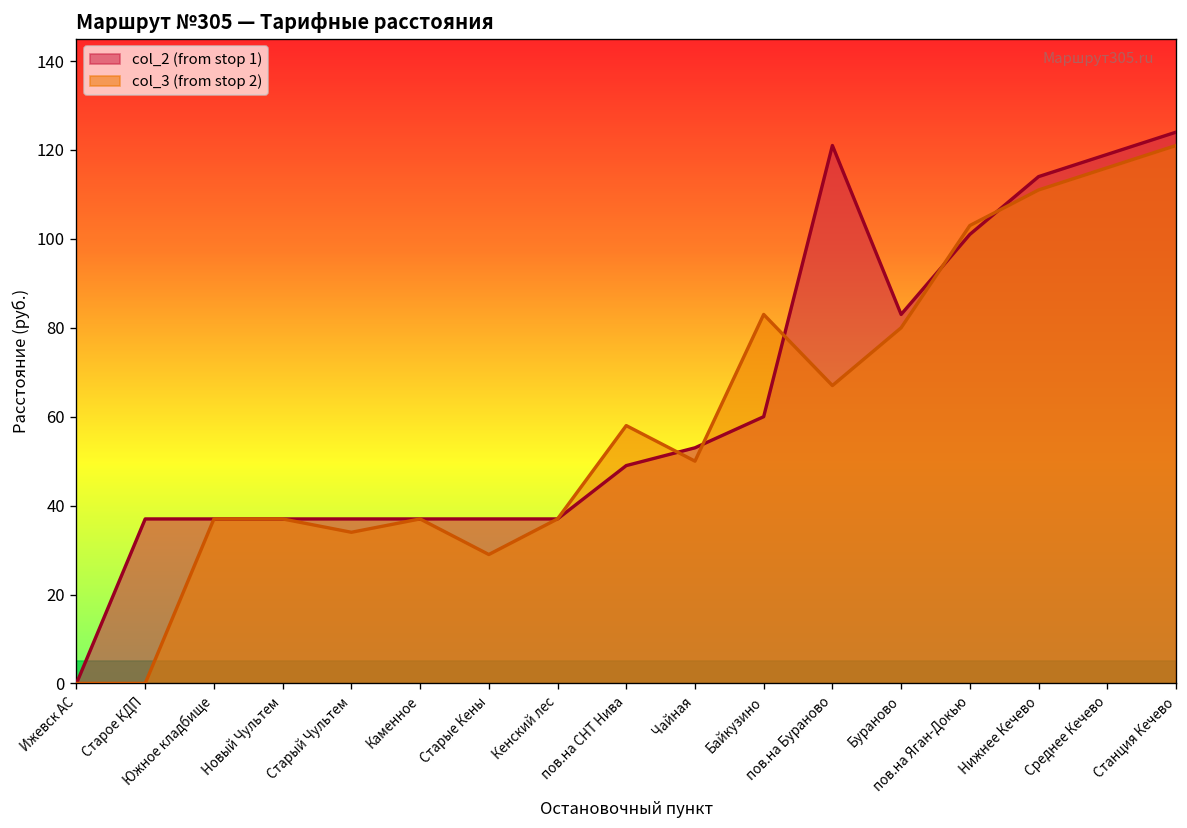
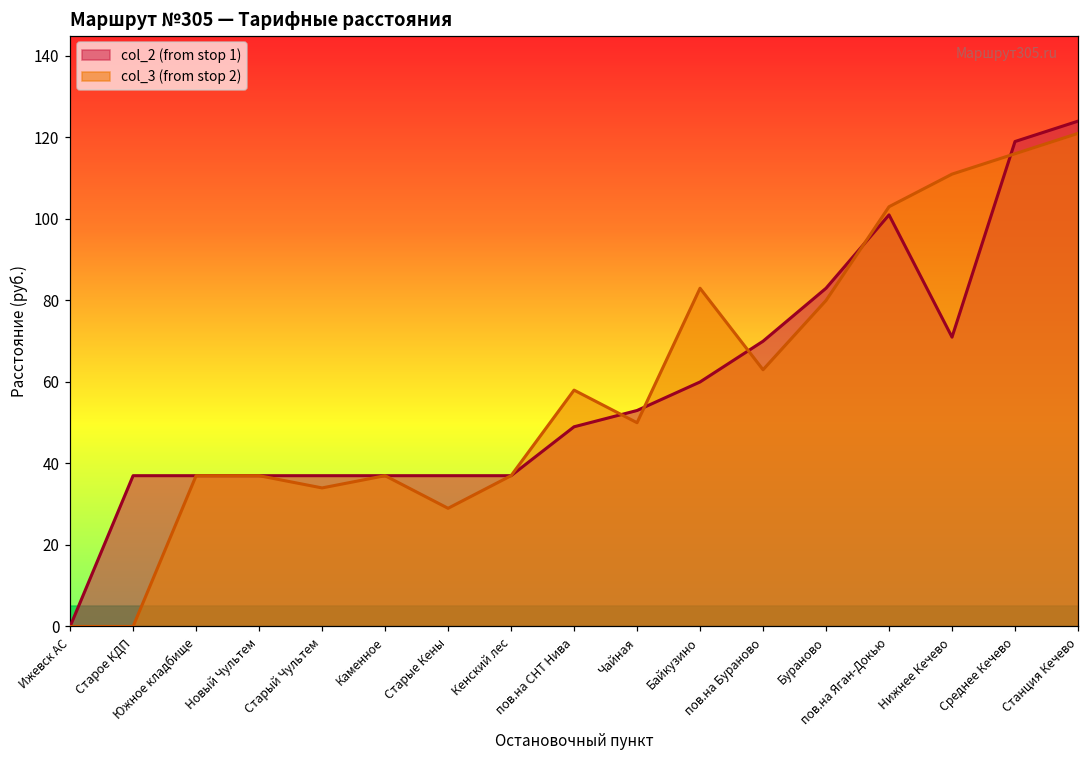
  {
    "col_2 (from stop 1)": {
      "Старое КДП": 37,
      "Старый Чультем": 37,
      "Старые Кены": 37,
      "пов.на СНТ Нива": 49,
      "Чайная": 53,
      "Байкузино": 60,
-     "пов.на Бураново": 121,
+     "пов.на Бураново": 70,
      "Бураново": 83,
      "пов.на Яган-Докью": 101,
-     "Нижнее Кечево": 114,
+     "Нижнее Кечево": 71,
      "Среднее Кечево": 119,
      "Станция Кечево": 124
    },
    "col_3 (from stop 2)": {
      "Старый Чультем": 34,
      "Старые Кены": 29,
      "пов.на СНТ Нива": 58,
      "Чайная": 50,
      "Байкузино": 83,
-     "пов.на Бураново": 67,
+     "пов.на Бураново": 63,
      "Бураново": 80,
      "пов.на Яган-Докью": 103,
      "Нижнее Кечево": 111,
      "Среднее Кечево": 116,
      "Станция Кечево": 121
    }
  }
